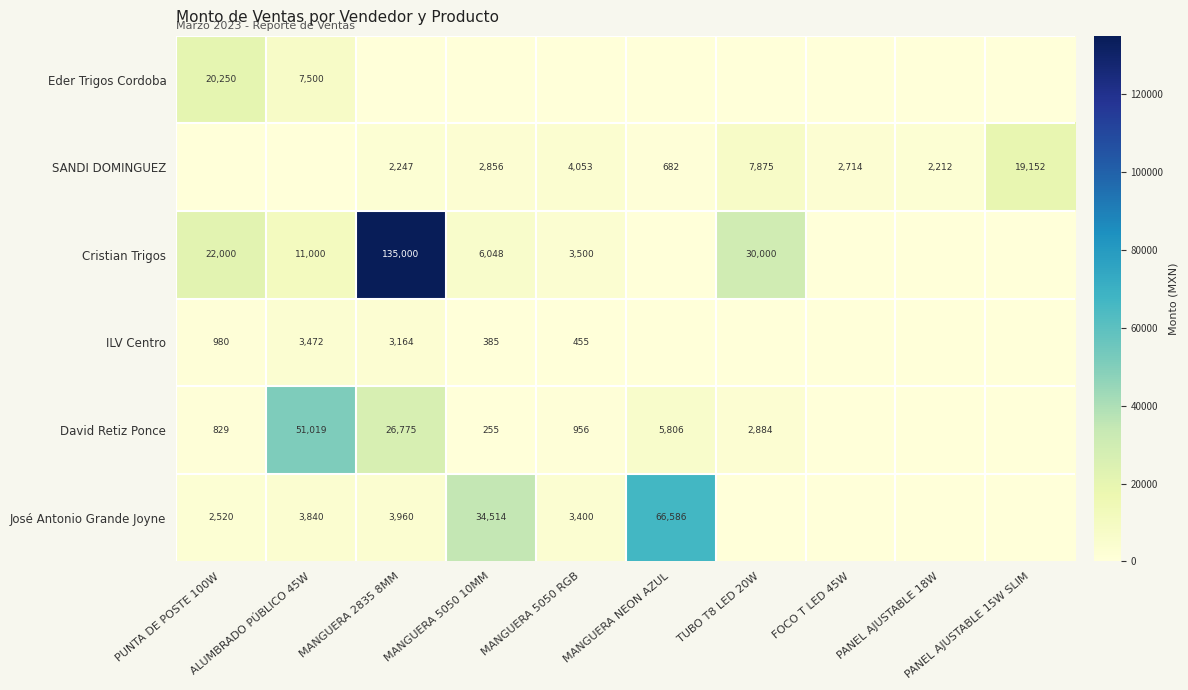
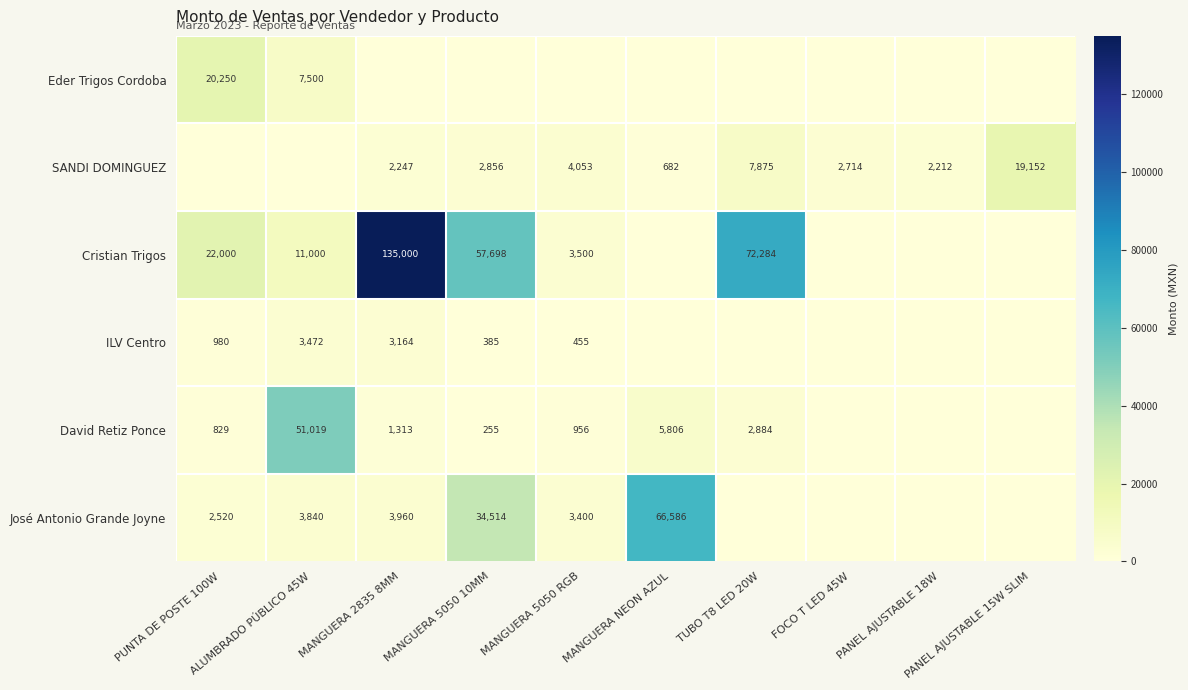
  {
    "Eder Trigos Cordoba": {
      "PUNTA DE POSTE 100W": "20,250",
      "ALUMBRADO PÚBLICO 45W": "7,500"
    },
    "SANDI DOMINGUEZ": {
      "MANGUERA 2835 8MM": "2,247",
      "MANGUERA 5050 10MM": "2,856",
      "MANGUERA 5050 RGB": "4,053",
      "MANGUERA NEON AZUL": "682",
      "TUBO T8 LED 20W": "7,875",
      "FOCO T LED 45W": "2,714",
      "PANEL AJUSTABLE 18W": "2,212",
      "PANEL AJUSTABLE 15W SLIM": "19,152"
    },
    "Cristian Trigos": {
      "PUNTA DE POSTE 100W": "22,000",
      "ALUMBRADO PÚBLICO 45W": "11,000",
      "MANGUERA 2835 8MM": "135,000",
-     "MANGUERA 5050 10MM": "6,048",
+     "MANGUERA 5050 10MM": "57,698",
      "MANGUERA 5050 RGB": "3,500",
-     "TUBO T8 LED 20W": "30,000"
+     "TUBO T8 LED 20W": "72,284"
    },
    "ILV Centro": {
      "PUNTA DE POSTE 100W": "980",
      "ALUMBRADO PÚBLICO 45W": "3,472",
      "MANGUERA 2835 8MM": "3,164",
      "MANGUERA 5050 10MM": "385",
      "MANGUERA 5050 RGB": "455"
    },
    "David Retiz Ponce": {
      "PUNTA DE POSTE 100W": "829",
      "ALUMBRADO PÚBLICO 45W": "51,019",
-     "MANGUERA 2835 8MM": "26,775",
+     "MANGUERA 2835 8MM": "1,313",
      "MANGUERA 5050 10MM": "255",
      "MANGUERA 5050 RGB": "956",
      "MANGUERA NEON AZUL": "5,806",
      "TUBO T8 LED 20W": "2,884"
    },
    "José Antonio Grande Joyne": {
      "PUNTA DE POSTE 100W": "2,520",
      "ALUMBRADO PÚBLICO 45W": "3,840",
      "MANGUERA 2835 8MM": "3,960",
      "MANGUERA 5050 10MM": "34,514",
      "MANGUERA 5050 RGB": "3,400",
      "MANGUERA NEON AZUL": "66,586"
    }
  }
